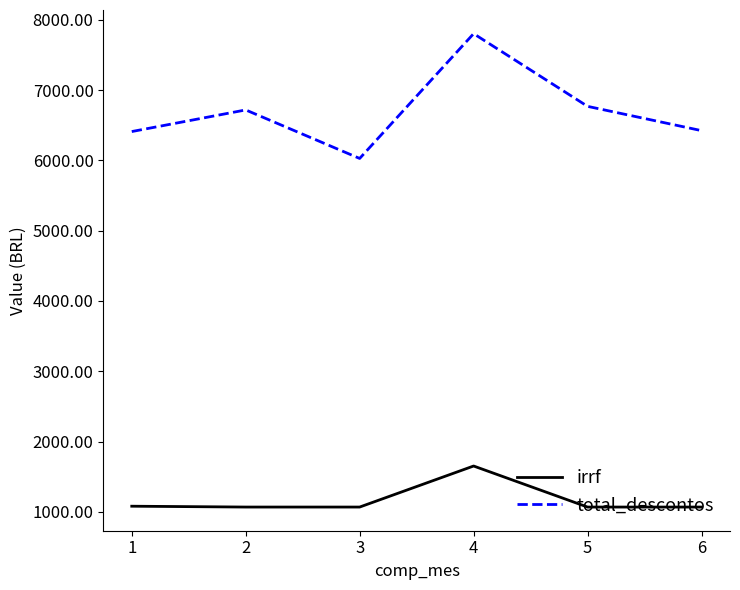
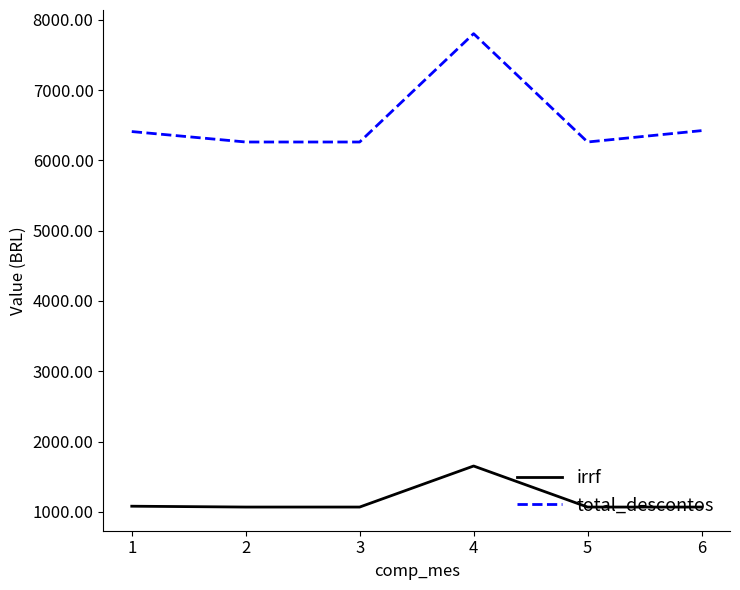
  {
    "irrf": {
      "1": 1100,
      "2": 1100,
      "3": 1100,
      "4": 1700,
      "5": 1100,
      "6": 1100
    },
    "total_descontos": {
      "1": 6400,
-     "2": 6700,
-     "3": 6000,
+     "2": 6300,
+     "3": 6300,
      "4": 7800,
-     "5": 6800,
+     "5": 6300,
      "6": 6400
    }
  }
